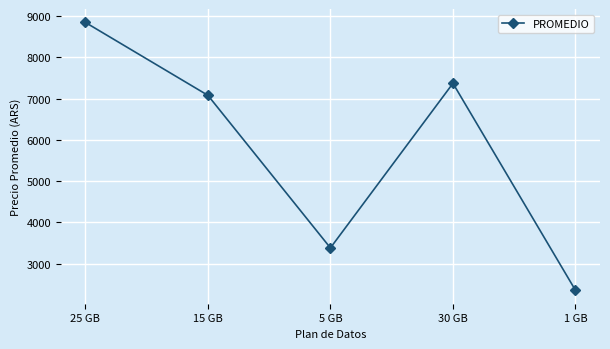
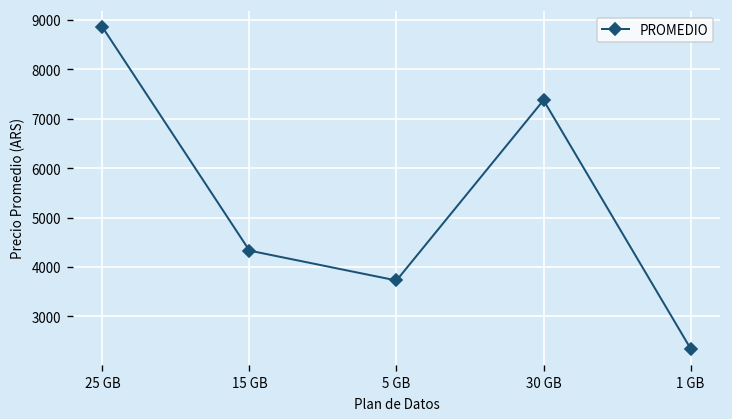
  {
    "25 GB": 8900,
-   "15 GB": 7100,
-   "5 GB": 3400,
+   "15 GB": 4300,
+   "5 GB": 3700,
    "30 GB": 7400,
    "1 GB": 2400
  }
